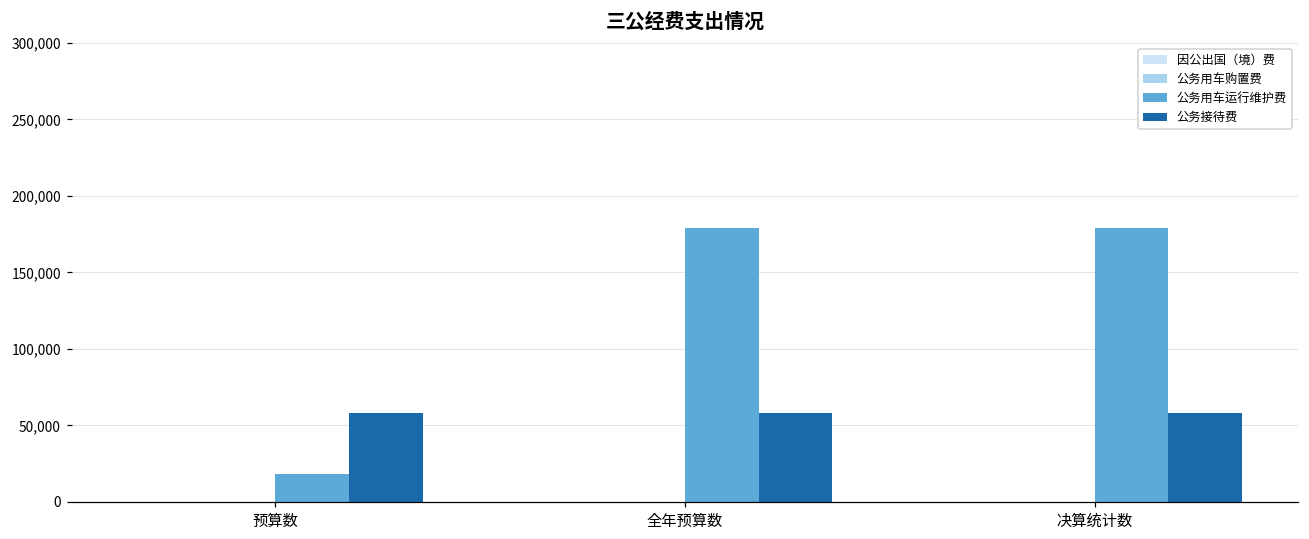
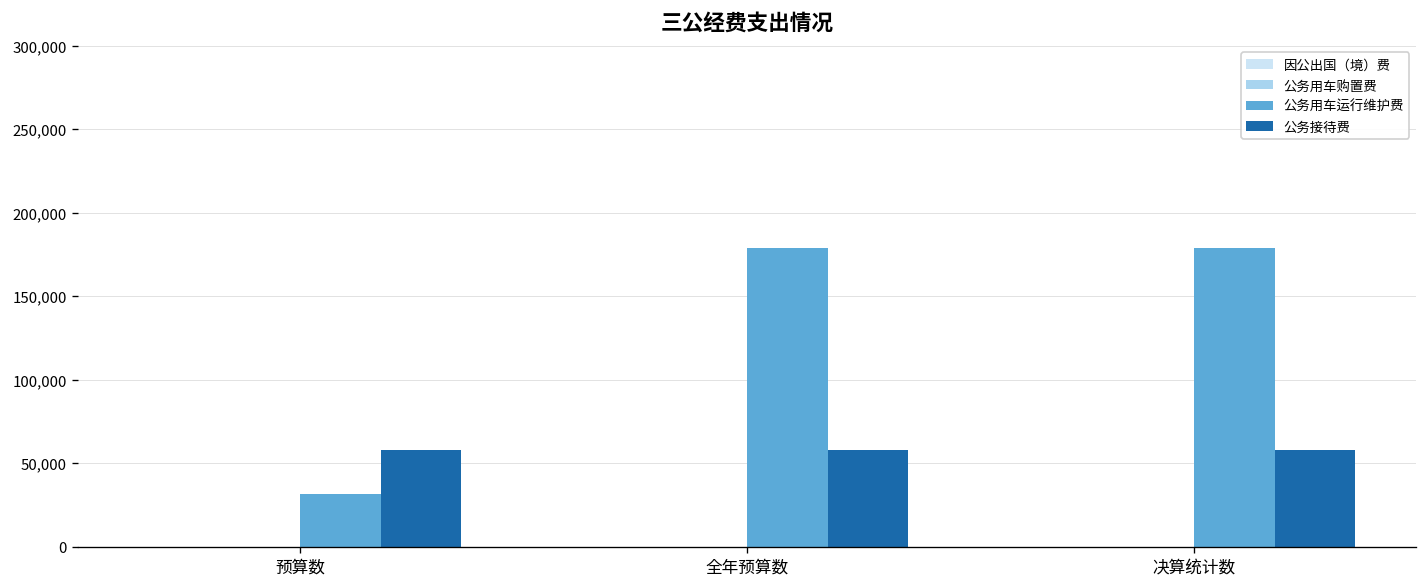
  {
    "公务用车运行维护费": {
-     "预算数": "18,000",
+     "预算数": "31,000",
      "全年预算数": "179,000",
      "决算统计数": "179,000"
    },
    "公务接待费": {
      "预算数": "58,000",
      "全年预算数": "58,000",
      "决算统计数": "58,000"
    }
  }
